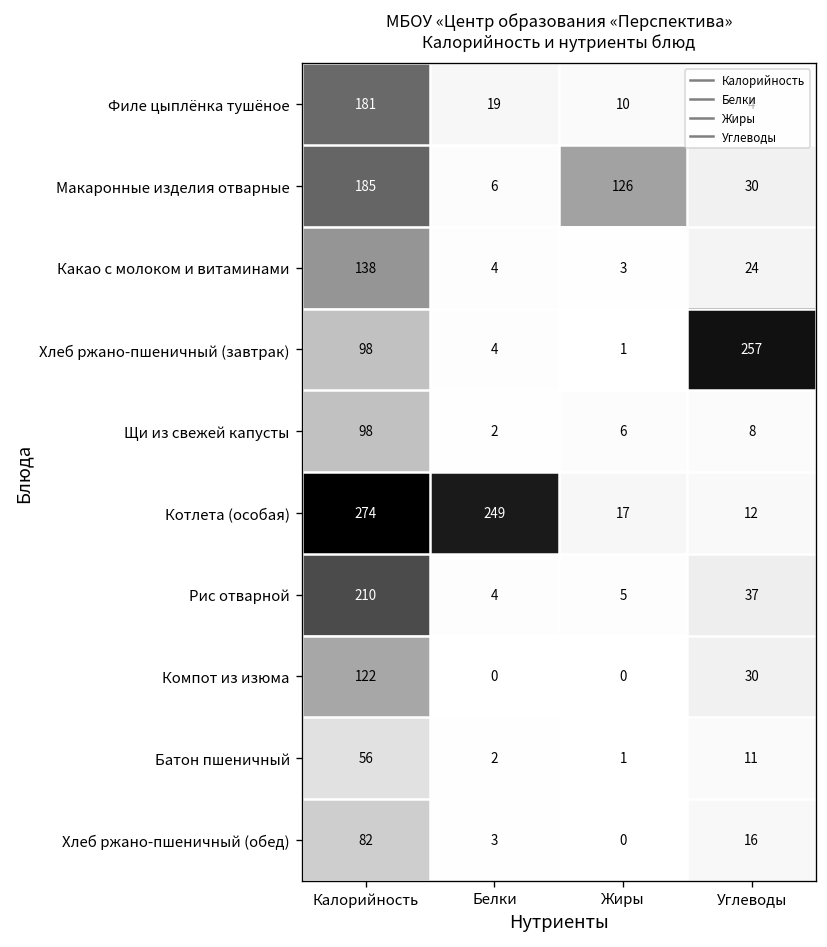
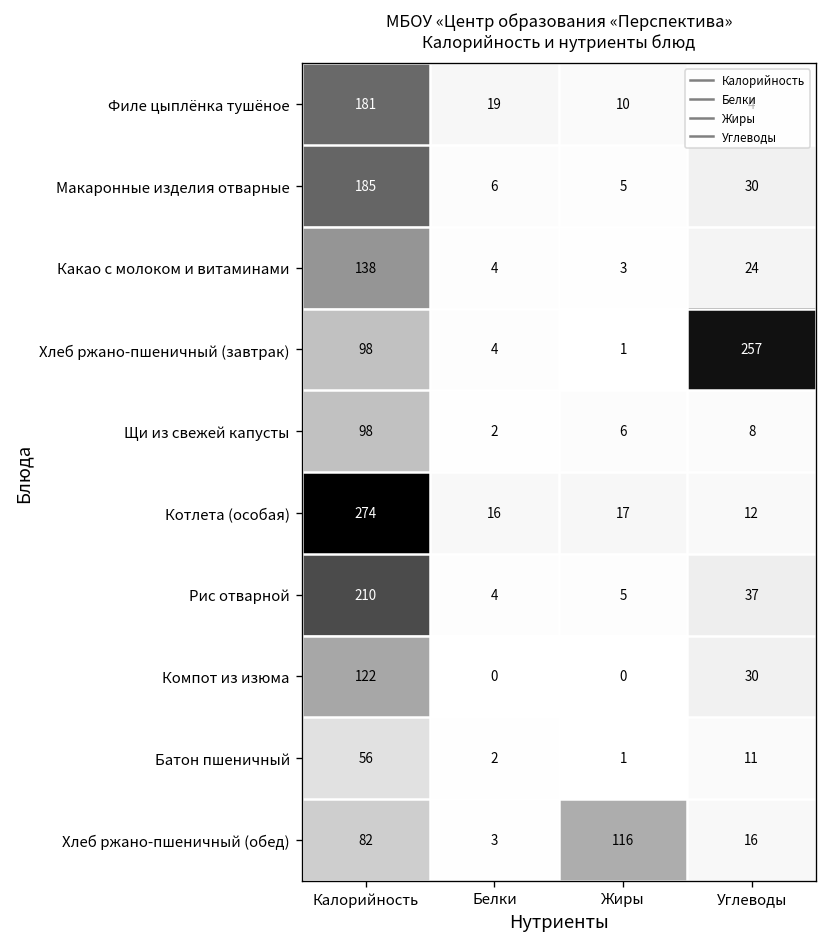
  {
    "Филе цыплёнка тушёное": {
      "Калорийность": 181,
      "Белки": 19,
      "Жиры": 10
    },
    "Макаронные изделия отварные": {
      "Калорийность": 185,
      "Белки": 6,
-     "Жиры": 126,
+     "Жиры": 5,
      "Углеводы": 30
    },
    "Какао с молоком и витаминами": {
      "Калорийность": 138,
      "Белки": 4,
      "Жиры": 3,
      "Углеводы": 24
    },
    "Хлеб ржано-пшеничный (завтрак)": {
      "Калорийность": 98,
      "Белки": 4,
      "Жиры": 1,
      "Углеводы": 257
    },
    "Щи из свежей капусты": {
      "Калорийность": 98,
      "Белки": 2,
      "Жиры": 6,
      "Углеводы": 8
    },
    "Котлета (особая)": {
      "Калорийность": 274,
-     "Белки": 249,
+     "Белки": 16,
      "Жиры": 17,
      "Углеводы": 12
    },
    "Рис отварной": {
      "Калорийность": 210,
      "Белки": 4,
      "Жиры": 5,
      "Углеводы": 37
    },
    "Компот из изюма": {
      "Калорийность": 122,
      "Белки": 0,
      "Жиры": 0,
      "Углеводы": 30
    },
    "Батон пшеничный": {
      "Калорийность": 56,
      "Белки": 2,
      "Жиры": 1,
      "Углеводы": 11
    },
    "Хлеб ржано-пшеничный (обед)": {
      "Калорийность": 82,
      "Белки": 3,
-     "Жиры": 0,
+     "Жиры": 116,
      "Углеводы": 16
    }
  }
